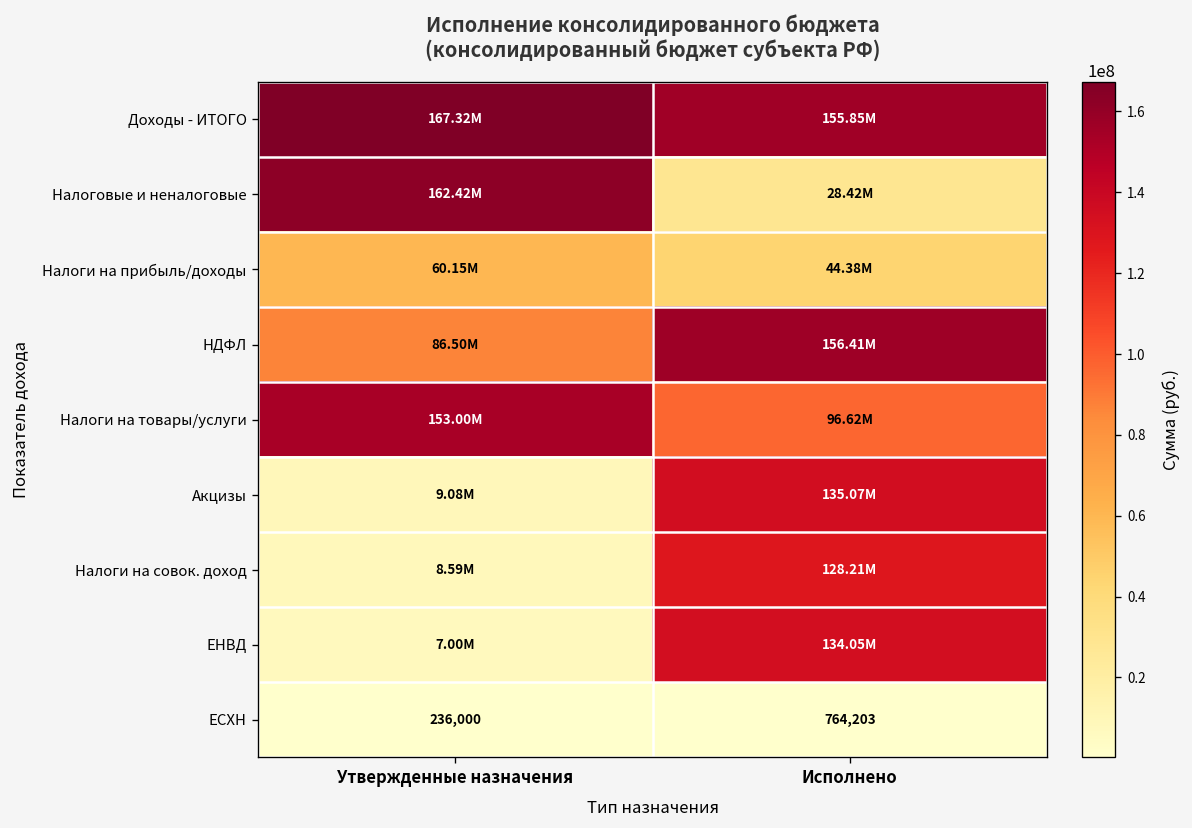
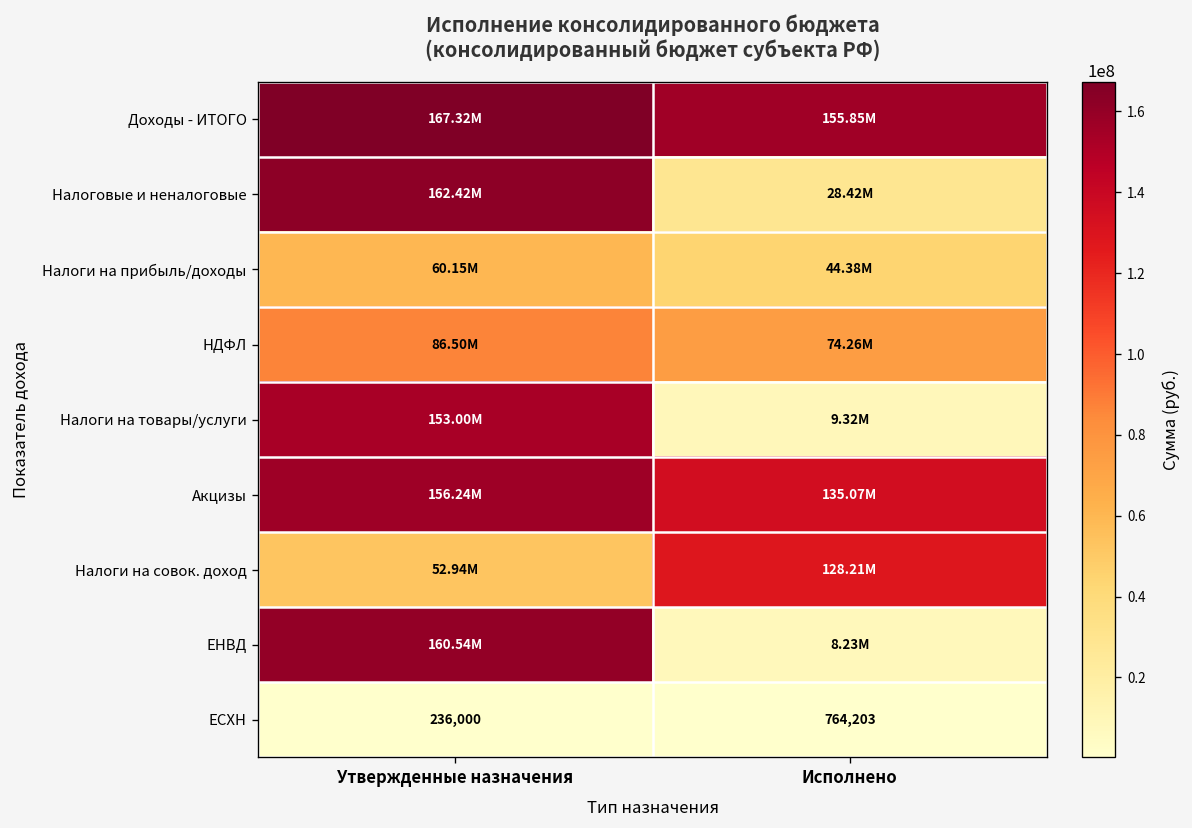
  {
    "Доходы - ИТОГО": {
      "Утвержденные назначения": "167.32M",
      "Исполнено": "155.85M"
    },
    "Налоговые и неналоговые": {
      "Утвержденные назначения": "162.42M",
      "Исполнено": "28.42M"
    },
    "Налоги на прибыль/доходы": {
      "Утвержденные назначения": "60.15M",
      "Исполнено": "44.38M"
    },
    "НДФЛ": {
      "Утвержденные назначения": "86.50M",
-     "Исполнено": "156.41M"
+     "Исполнено": "74.26M"
    },
    "Налоги на товары/услуги": {
      "Утвержденные назначения": "153.00M",
-     "Исполнено": "96.62M"
+     "Исполнено": "9.32M"
    },
    "Акцизы": {
-     "Утвержденные назначения": "9.08M",
+     "Утвержденные назначения": "156.24M",
      "Исполнено": "135.07M"
    },
    "Налоги на совок. доход": {
-     "Утвержденные назначения": "8.59M",
+     "Утвержденные назначения": "52.94M",
      "Исполнено": "128.21M"
    },
    "ЕНВД": {
-     "Утвержденные назначения": "7.00M",
-     "Исполнено": "134.05M"
+     "Утвержденные назначения": "160.54M",
+     "Исполнено": "8.23M"
    },
    "ЕСХН": {
      "Утвержденные назначения": "236,000",
      "Исполнено": "764,203"
    }
  }
